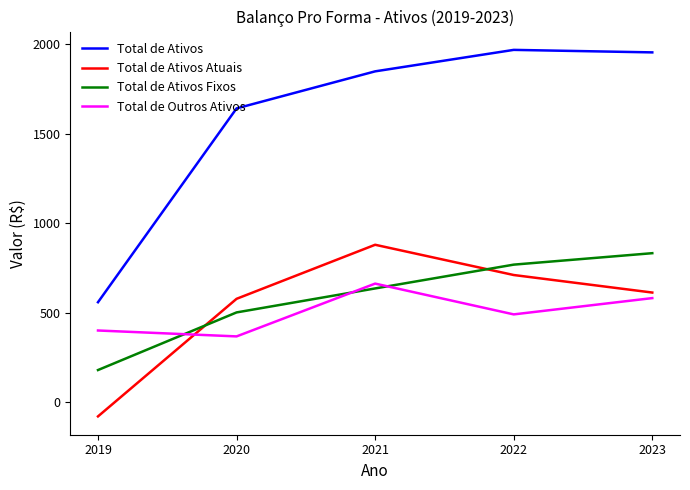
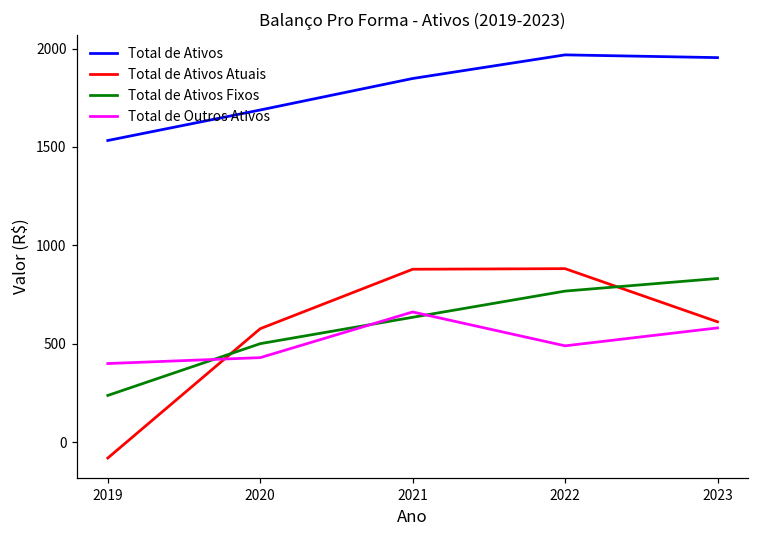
  {
    "Total de Ativos": {
-     "2019": 560,
-     "2020": 1640,
+     "2019": 1530,
+     "2020": 1690,
      "2021": 1850,
      "2022": 1970,
      "2023": 1950
    },
    "Total de Ativos Atuais": {
      "2019": -80,
      "2020": 580,
      "2021": 880,
-     "2022": 710,
+     "2022": 880,
      "2023": 610
    },
    "Total de Ativos Fixos": {
-     "2019": 180,
+     "2019": 240,
      "2020": 500,
      "2021": 640,
      "2022": 770,
      "2023": 830
    },
    "Total de Outros Ativos": {
      "2019": 400,
-     "2020": 370,
+     "2020": 430,
      "2021": 660,
      "2022": 490,
      "2023": 580
    }
  }
